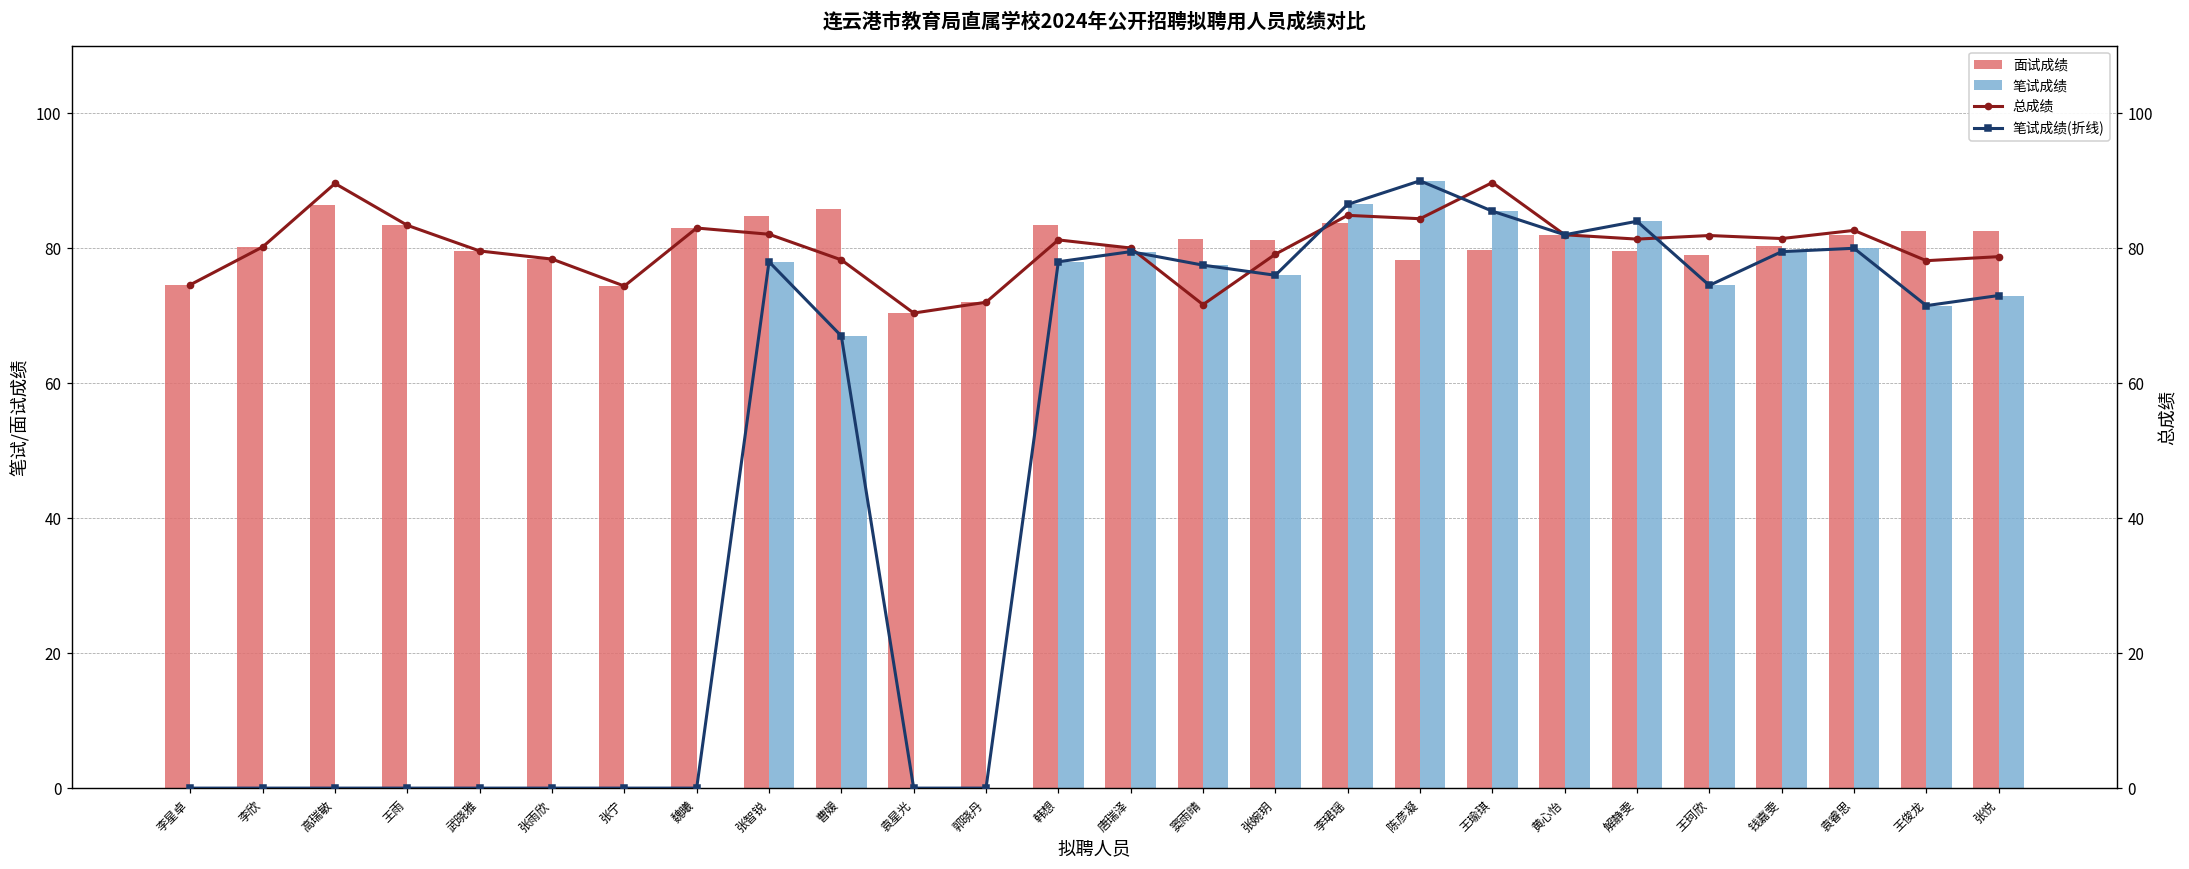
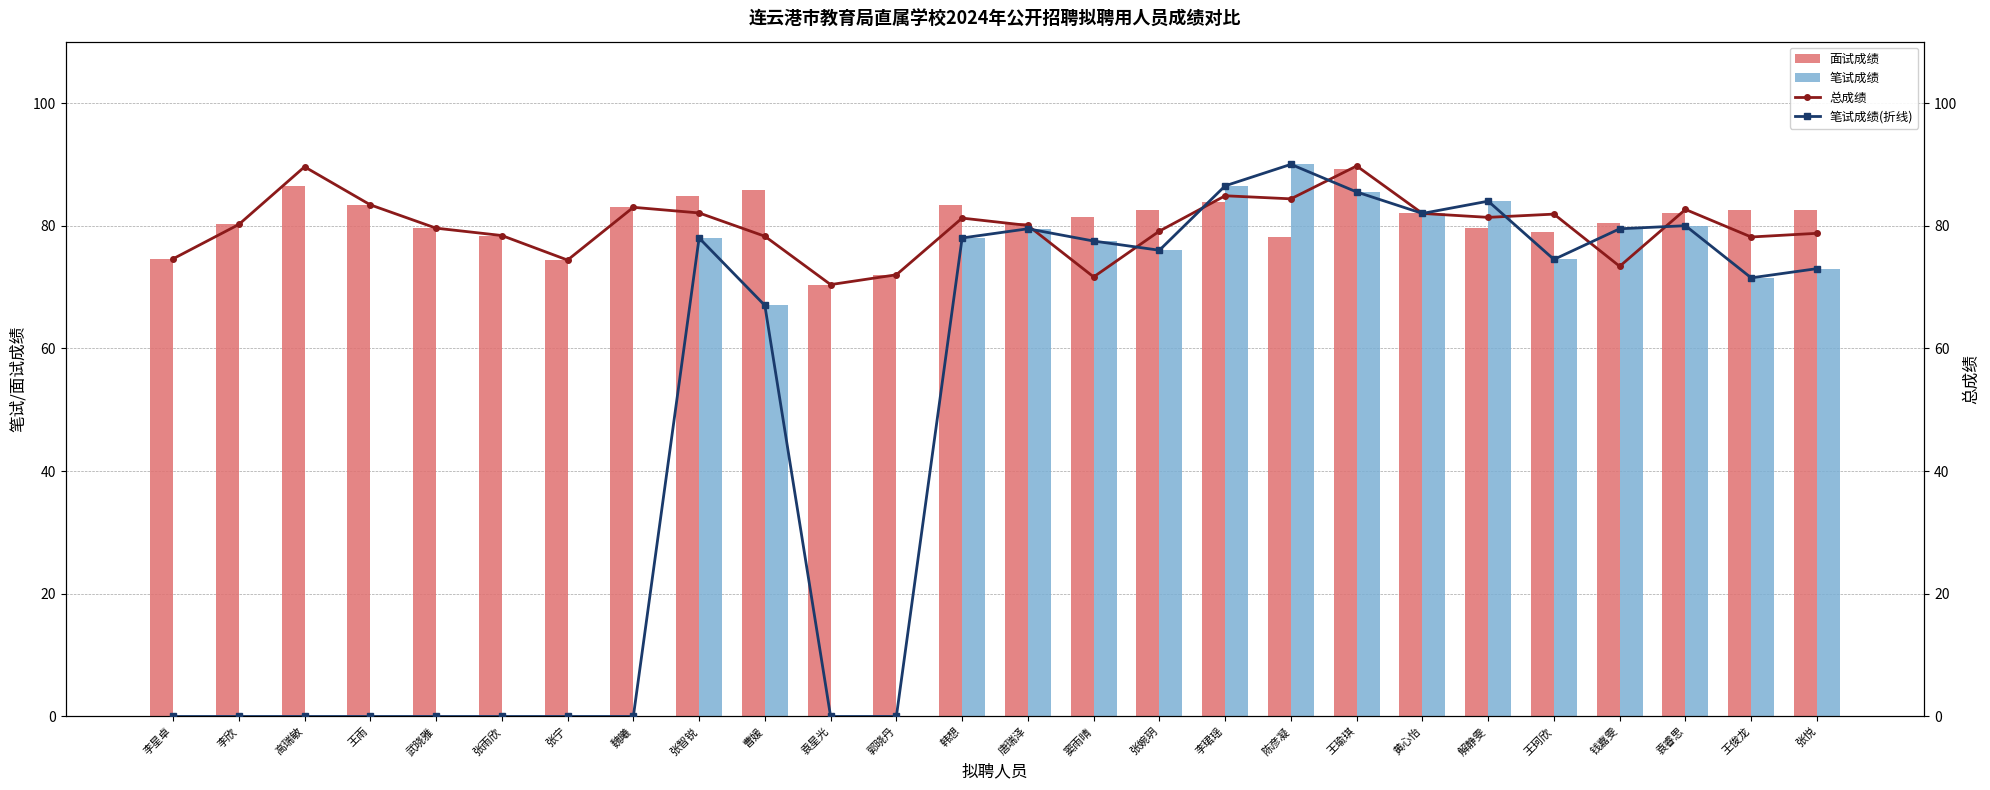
  {
    "面试成绩": {
      "李星卓": 75,
      "李欣": 80,
      "高瑞敏": 86,
      "王雨": 83,
      "武晓雅": 80,
      "张雨欣": 78,
      "张宁": 74,
      "魏曦": 83,
      "张智锐": 85,
      "曹媛": 86,
      "袁星光": 70,
      "郭晓丹": 72,
      "韩想": 83,
      "唐瑞泽": 80,
      "窦雨晴": 81,
-     "张婉玥": 81,
+     "张婉玥": 83,
      "李珺瑶": 84,
      "陈彦凝": 78,
-     "王瑜琪": 80,
+     "王瑜琪": 89,
      "黄心怡": 82,
      "解静雯": 80,
      "王珂欣": 79,
      "钱嘉雯": 80,
      "袁睿思": 82,
      "王俊龙": 83,
      "张悦": 83
    },
    "笔试成绩": {
      "李星卓": 0,
      "李欣": 0,
      "高瑞敏": 0,
      "王雨": 0,
      "武晓雅": 0,
      "张雨欣": 0,
      "张宁": 0,
      "魏曦": 0,
      "张智锐": 78,
      "曹媛": 67,
      "袁星光": 0,
      "郭晓丹": 0,
      "韩想": 78,
      "唐瑞泽": 80,
      "窦雨晴": 78,
      "张婉玥": 76,
      "李珺瑶": 87,
      "陈彦凝": 90,
      "王瑜琪": 86,
      "黄心怡": 82,
      "解静雯": 84,
      "王珂欣": 75,
      "钱嘉雯": 80,
      "袁睿思": 80,
      "王俊龙": 72,
      "张悦": 73
    },
    "总成绩": {
      "李星卓": 75,
      "李欣": 80,
      "高瑞敏": 90,
      "王雨": 83,
      "武晓雅": 80,
      "张雨欣": 78,
      "张宁": 74,
      "魏曦": 83,
      "张智锐": 82,
      "曹媛": 78,
      "袁星光": 70,
      "郭晓丹": 72,
      "韩想": 81,
      "唐瑞泽": 80,
      "窦雨晴": 72,
      "张婉玥": 79,
      "李珺瑶": 85,
      "陈彦凝": 84,
      "王瑜琪": 90,
      "解静雯": 81,
      "王珂欣": 82,
-     "钱嘉雯": 81,
+     "钱嘉雯": 73,
      "袁睿思": 83,
      "王俊龙": 78,
      "张悦": 79
    },
    "笔试成绩(折线)": {
      "李星卓": 0,
      "李欣": 0,
      "高瑞敏": 0,
      "王雨": 0,
      "武晓雅": 0,
      "张雨欣": 0,
      "张宁": 0,
      "魏曦": 0,
      "张智锐": 78,
      "曹媛": 67,
      "袁星光": 0,
      "郭晓丹": 0,
      "韩想": 78,
      "唐瑞泽": 80,
      "窦雨晴": 78,
      "张婉玥": 76,
      "李珺瑶": 87,
      "陈彦凝": 90,
      "王瑜琪": 86,
      "解静雯": 84,
      "王珂欣": 75,
      "钱嘉雯": 80,
      "袁睿思": 80,
      "王俊龙": 72,
      "张悦": 73
    }
  }
